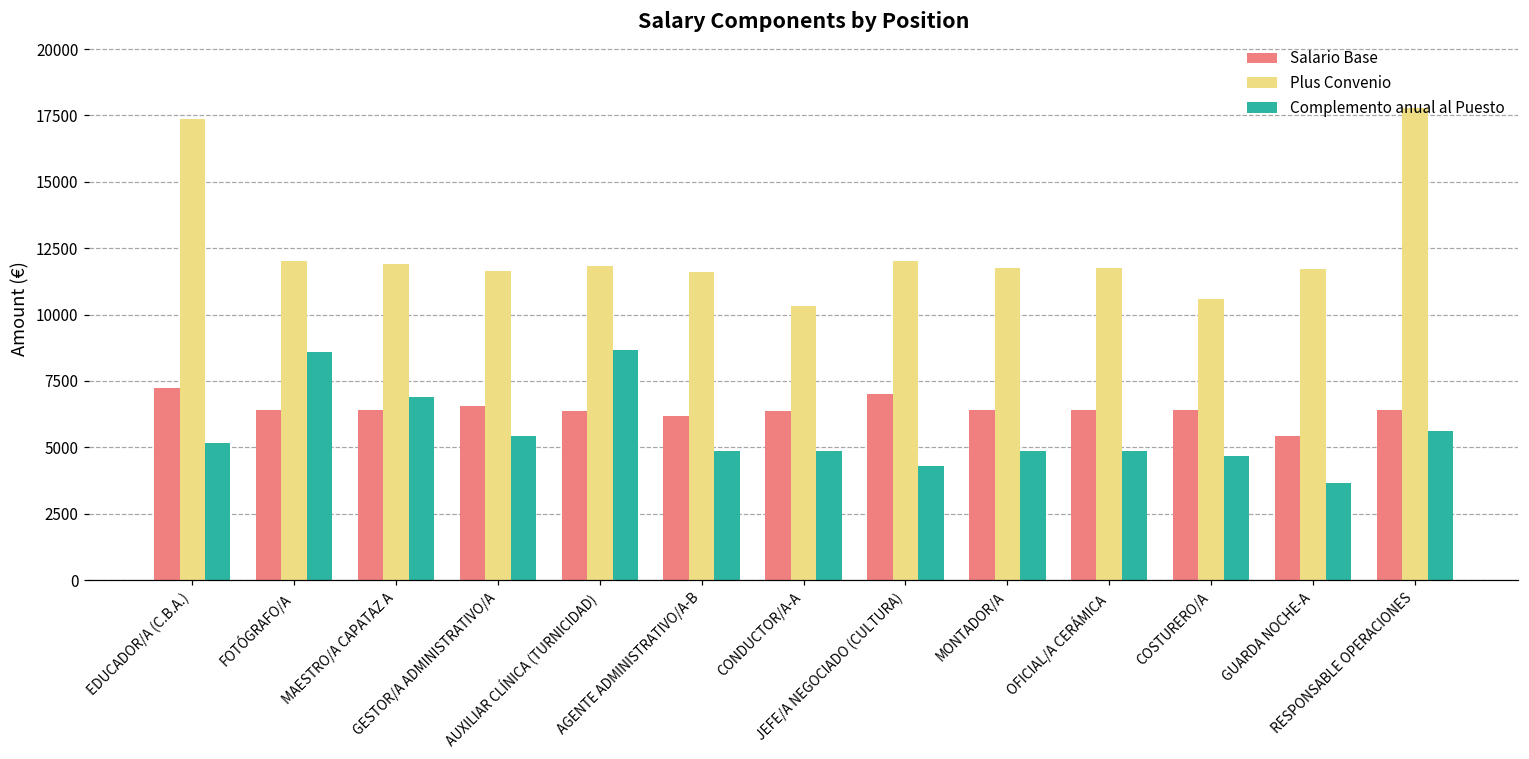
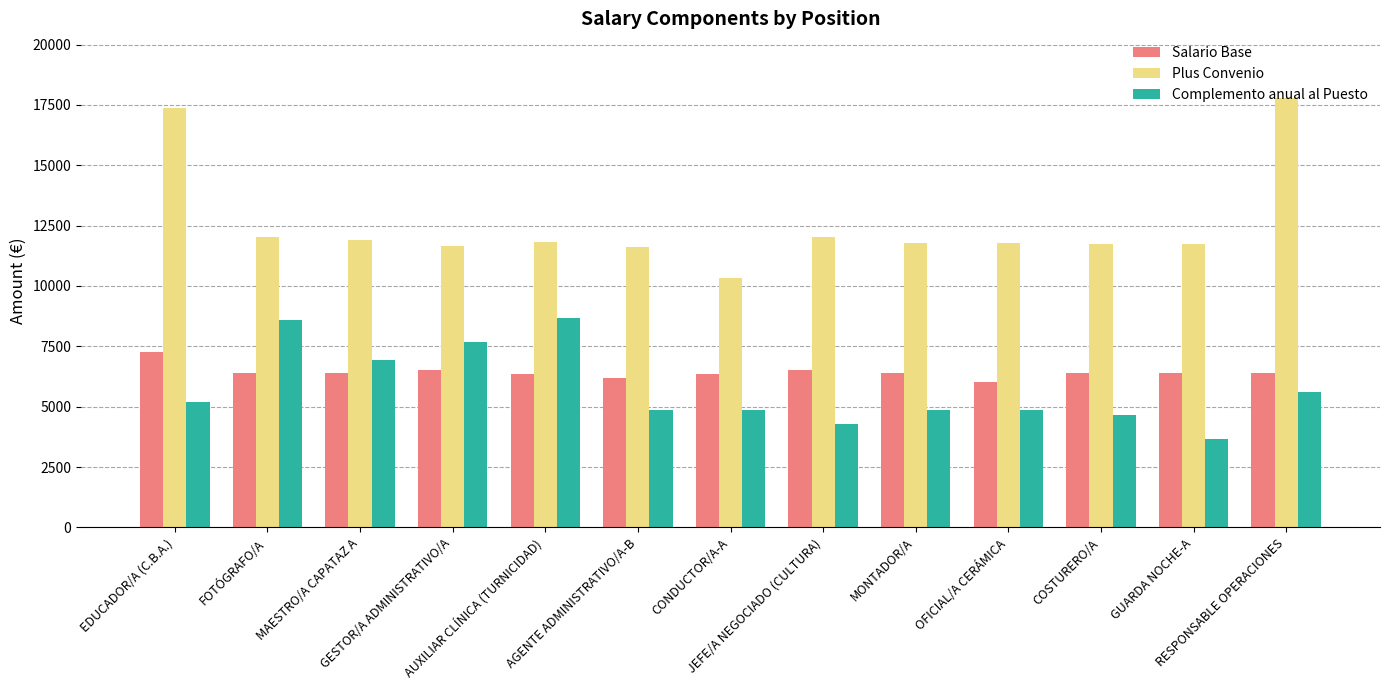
  {
    "Salario Base": {
      "EDUCADOR/A (C.B.A.)": 7300,
      "FOTÓGRAFO/A": 6400,
      "MAESTRO/A CAPATAZ A": 6400,
      "GESTOR/A ADMINISTRATIVO/A": 6500,
      "AUXILIAR CLÍNICA (TURNICIDAD)": 6400,
      "AGENTE ADMINISTRATIVO/A-B": 6200,
      "CONDUCTOR/A-A": 6400,
-     "JEFE/A NEGOCIADO (CULTURA)": 7000,
+     "JEFE/A NEGOCIADO (CULTURA)": 6500,
      "MONTADOR/A": 6400,
-     "OFICIAL/A CERÁMICA": 6400,
+     "OFICIAL/A CERÁMICA": 6000,
      "COSTURERO/A": 6400,
-     "GUARDA NOCHE-A": 5400,
+     "GUARDA NOCHE-A": 6400,
      "RESPONSABLE OPERACIONES": 6400
    },
    "Plus Convenio": {
      "EDUCADOR/A (C.B.A.)": 17400,
      "FOTÓGRAFO/A": 12000,
      "MAESTRO/A CAPATAZ A": 11900,
      "GESTOR/A ADMINISTRATIVO/A": 11700,
      "AUXILIAR CLÍNICA (TURNICIDAD)": 11800,
      "AGENTE ADMINISTRATIVO/A-B": 11600,
      "CONDUCTOR/A-A": 10300,
      "JEFE/A NEGOCIADO (CULTURA)": 12000,
      "MONTADOR/A": 11800,
      "OFICIAL/A CERÁMICA": 11800,
-     "COSTURERO/A": 10600,
+     "COSTURERO/A": 11700,
      "GUARDA NOCHE-A": 11700,
      "RESPONSABLE OPERACIONES": 17800
    },
    "Complemento anual al Puesto": {
      "EDUCADOR/A (C.B.A.)": 5200,
      "FOTÓGRAFO/A": 8600,
      "MAESTRO/A CAPATAZ A": 6900,
-     "GESTOR/A ADMINISTRATIVO/A": 5400,
+     "GESTOR/A ADMINISTRATIVO/A": 7700,
      "AUXILIAR CLÍNICA (TURNICIDAD)": 8700,
      "AGENTE ADMINISTRATIVO/A-B": 4900,
      "CONDUCTOR/A-A": 4900,
      "JEFE/A NEGOCIADO (CULTURA)": 4300,
      "MONTADOR/A": 4900,
      "OFICIAL/A CERÁMICA": 4900,
      "COSTURERO/A": 4700,
      "GUARDA NOCHE-A": 3600,
      "RESPONSABLE OPERACIONES": 5600
    }
  }
